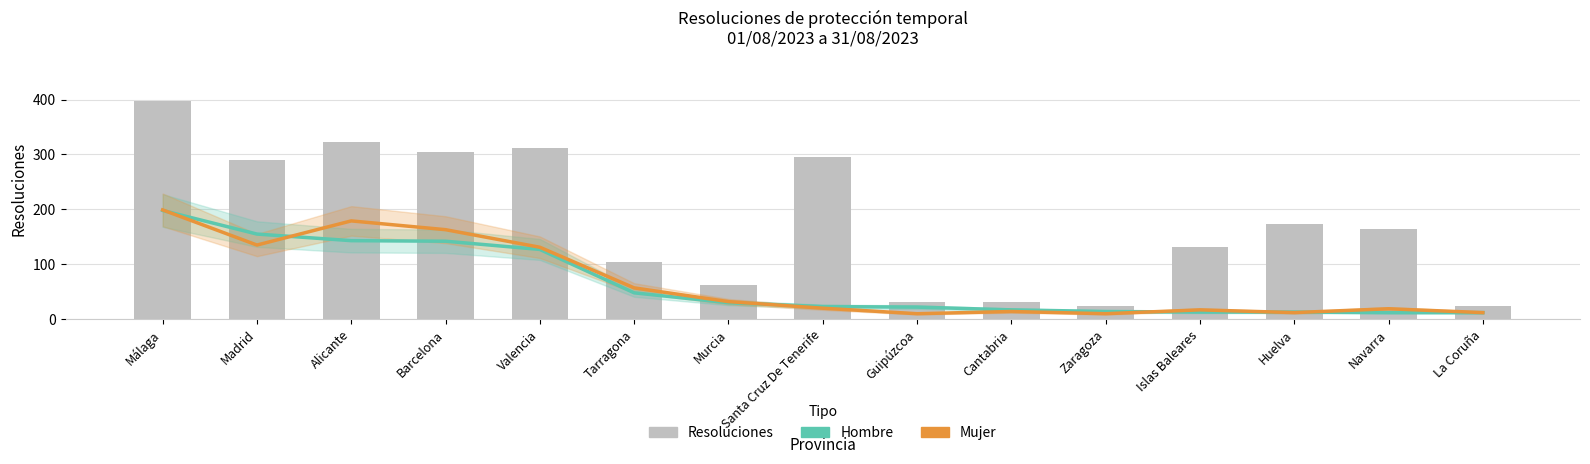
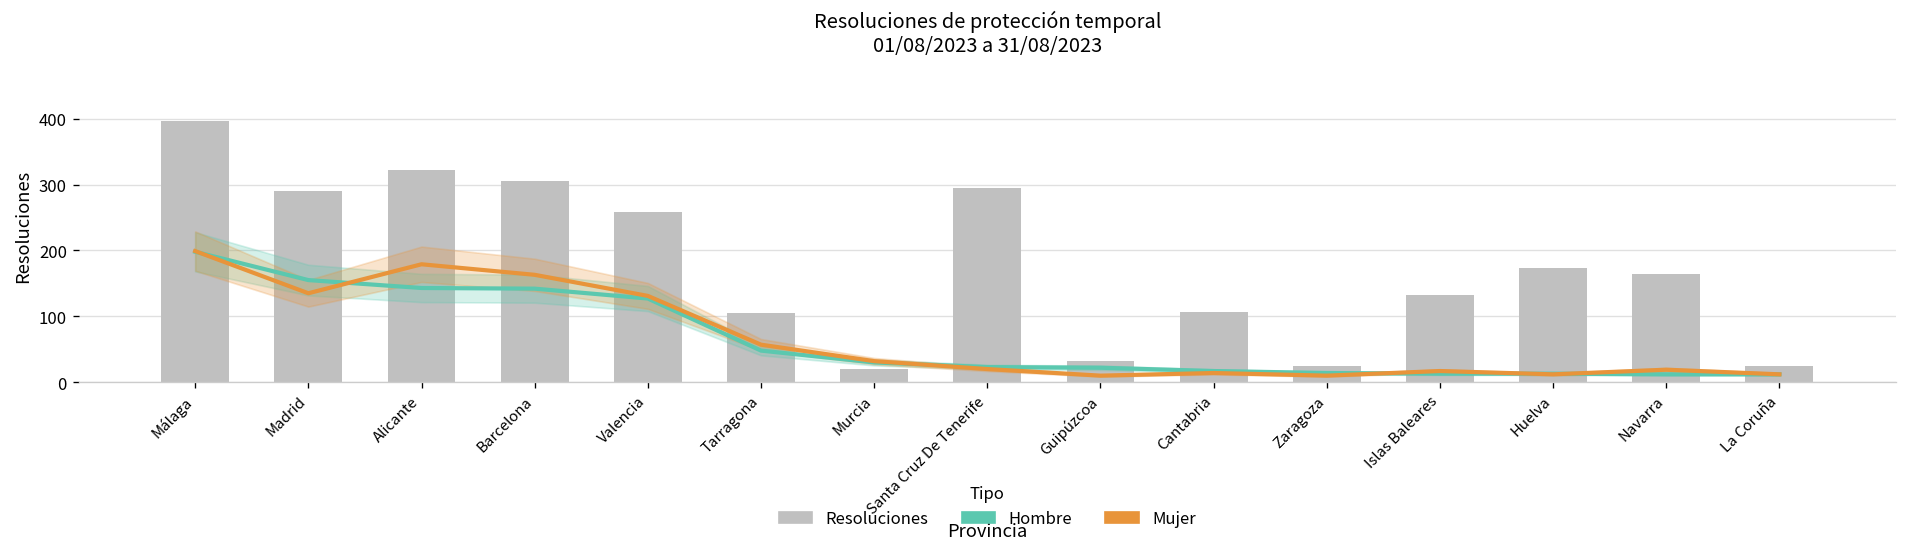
  {
    "Resoluciones": {
      "Málaga": 400,
      "Madrid": 290,
      "Alicante": 320,
      "Barcelona": 310,
-     "Valencia": 310,
+     "Valencia": 260,
      "Tarragona": 110,
-     "Murcia": 60,
+     "Murcia": 20,
      "Santa Cruz De Tenerife": 300,
      "Guipúzcoa": 30,
-     "Cantabria": 30,
+     "Cantabria": 110,
      "Zaragoza": 20,
      "Islas Baleares": 130,
      "Huelva": 170,
      "Navarra": 160,
      "La Coruña": 20
    }
  }
